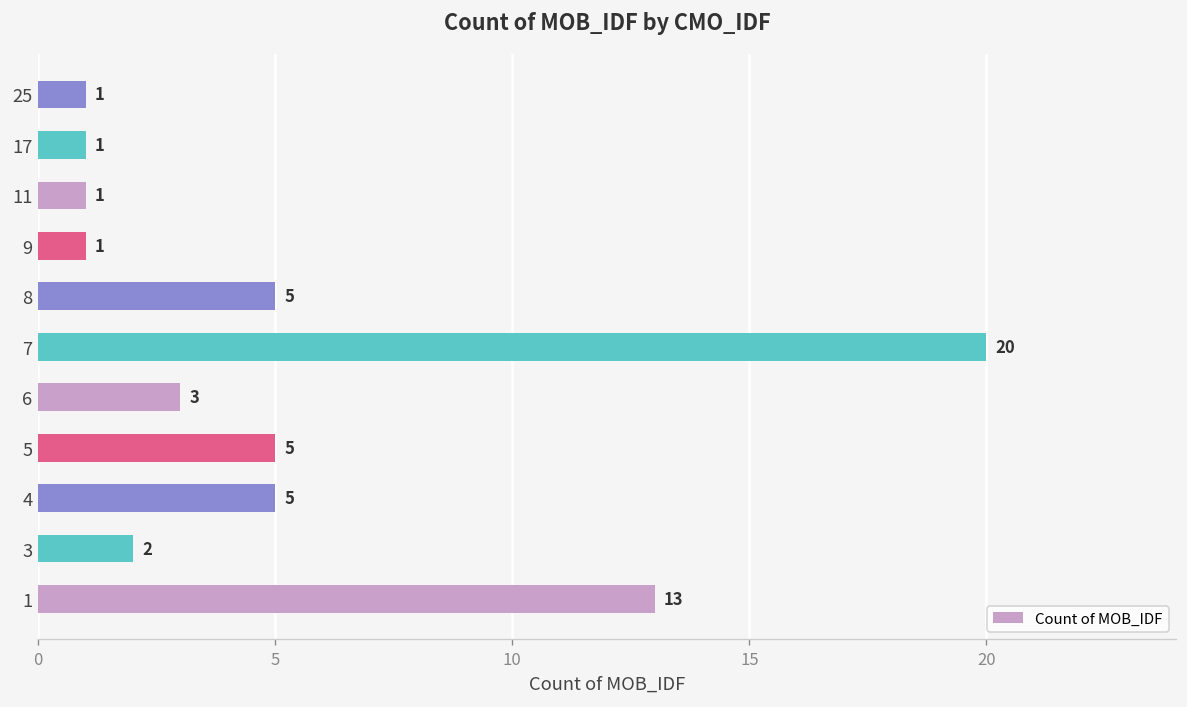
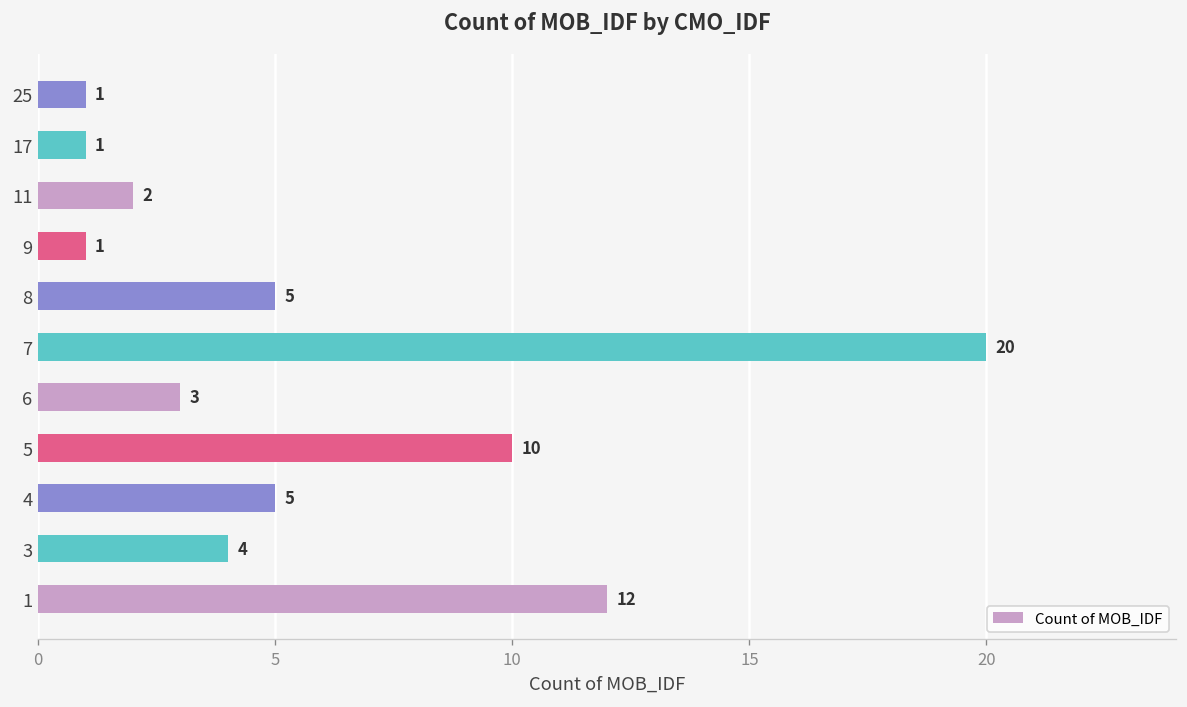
  {
    "25": 1,
    "17": 1,
-   "11": 1,
+   "11": 2,
    "9": 1,
    "8": 5,
    "7": 20,
    "6": 3,
-   "5": 5,
+   "5": 10,
    "4": 5,
-   "3": 2,
-   "1": 13
+   "3": 4,
+   "1": 12
  }
